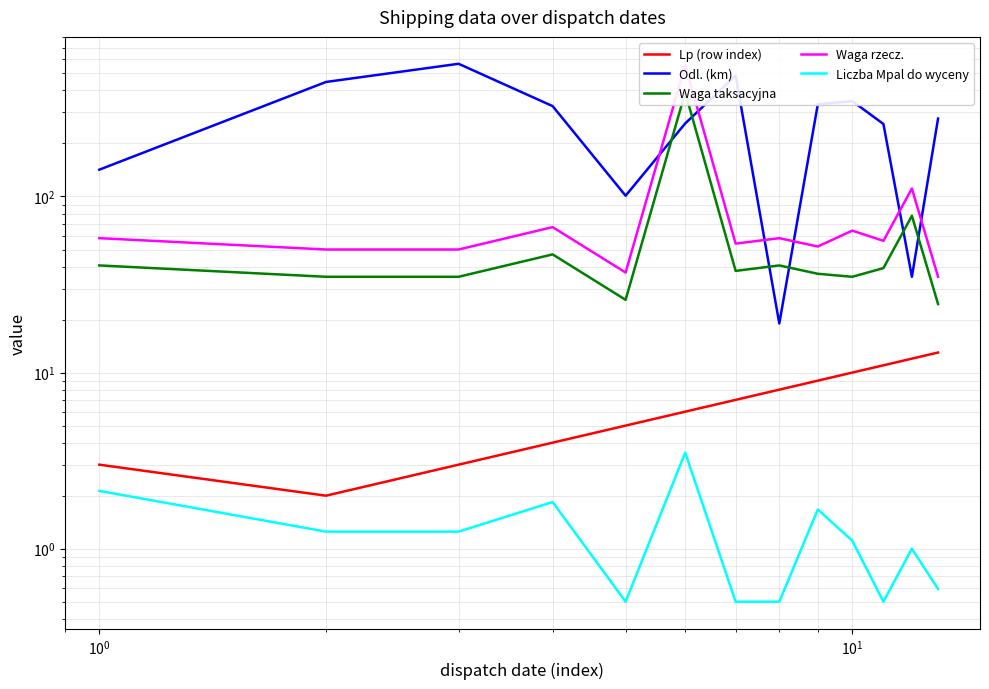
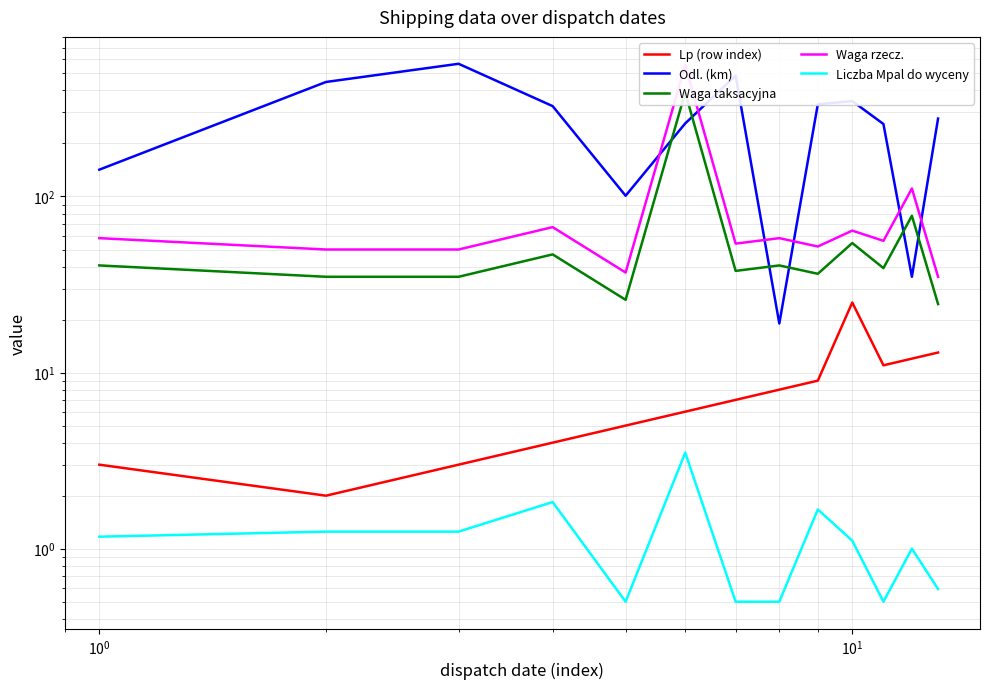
  {
    "Lp (row index)": {
      "10^0": 3,
-     "10^1": 10
+     "10^1": 25
    },
    "Odl. (km)": {
      "10^0": 140
    },
    "Waga taksacyjna": {
      "10^0": 41,
-     "10^1": 35
+     "10^1": 54
    },
    "Waga rzecz.": {
      "10^0": 58,
      "10^1": 64
    },
    "Liczba Mpal do wyceny": {
-     "10^0": 2.1,
+     "10^0": 1.2,
      "10^1": 1.1
    }
  }
